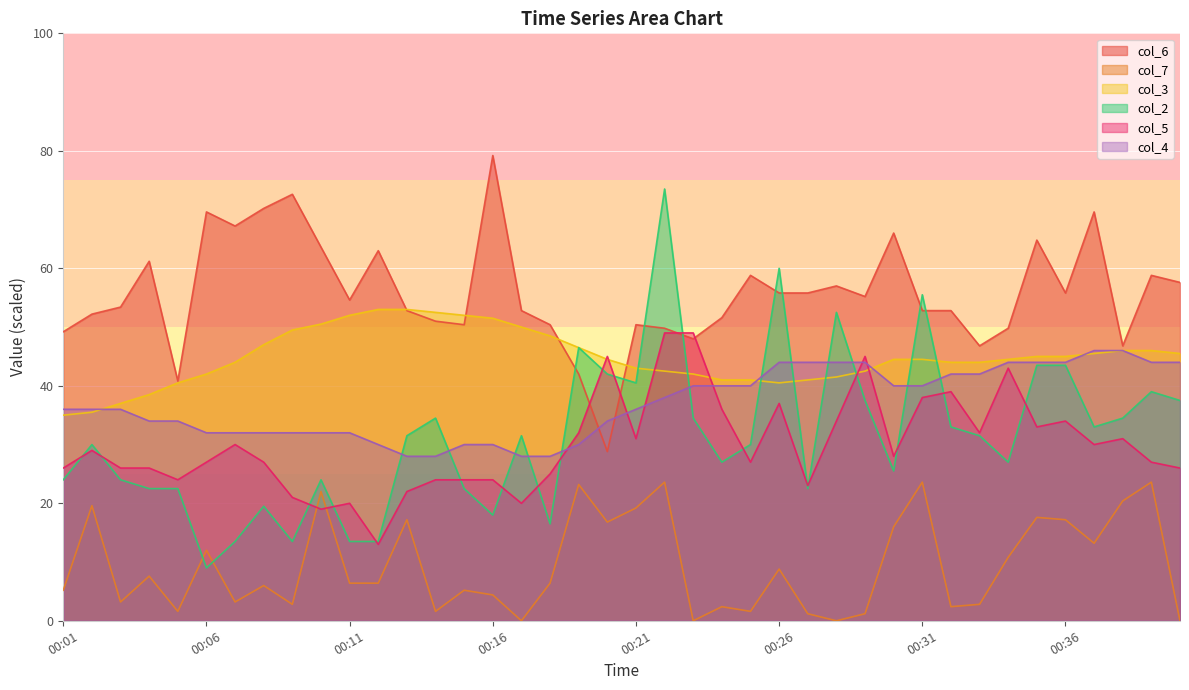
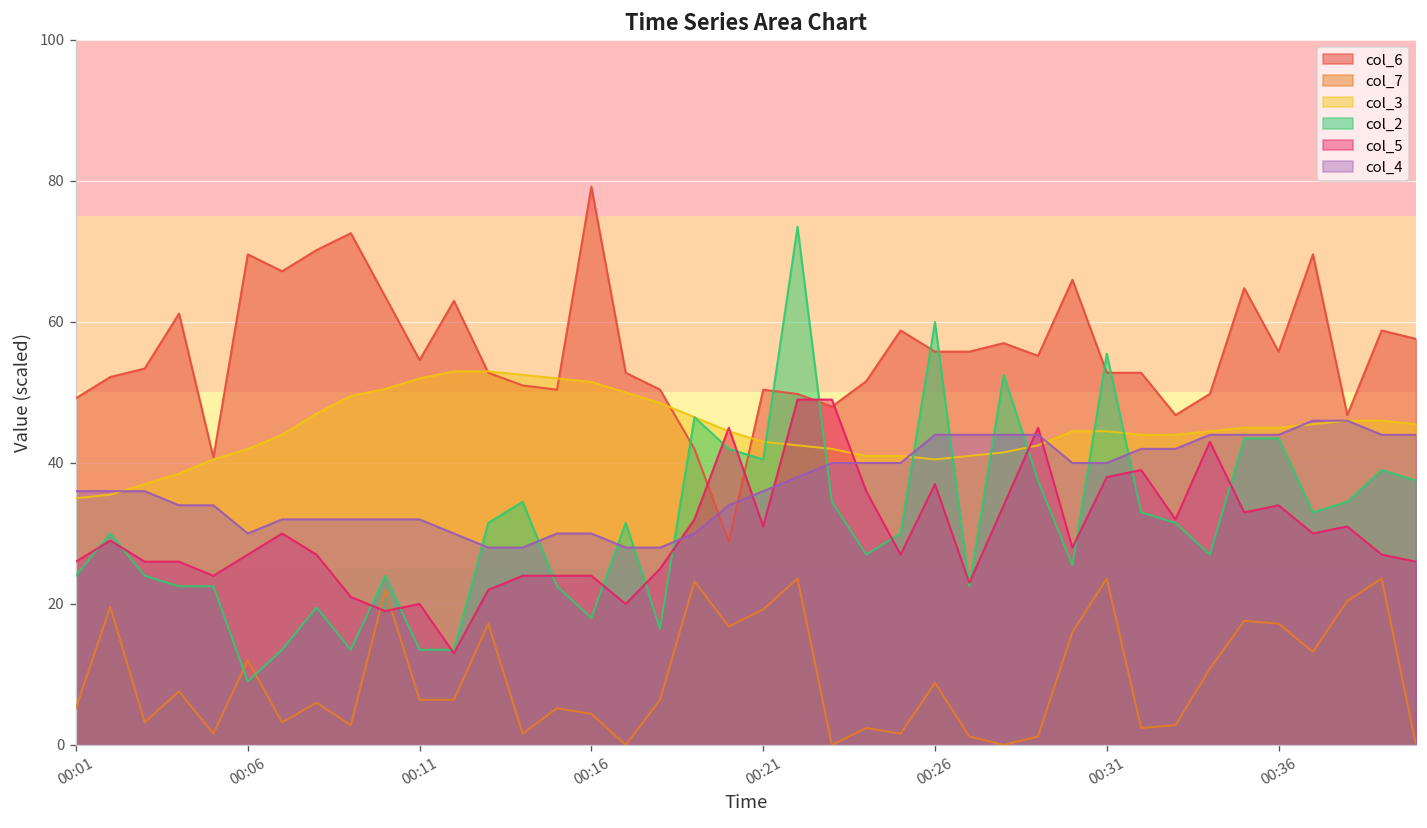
  {
    "col_2": {
      "00:01": 24,
      "00:06": 9,
      "00:11": 14,
      "00:16": 18,
      "00:21": 41,
      "00:26": 60,
      "00:31": 56,
      "00:36": 44
    },
    "col_4": {
      "00:01": 36,
-     "00:06": 32,
+     "00:06": 30,
      "00:11": 32,
      "00:16": 30,
      "00:21": 36,
      "00:26": 44,
      "00:31": 40,
      "00:36": 44
    }
  }
